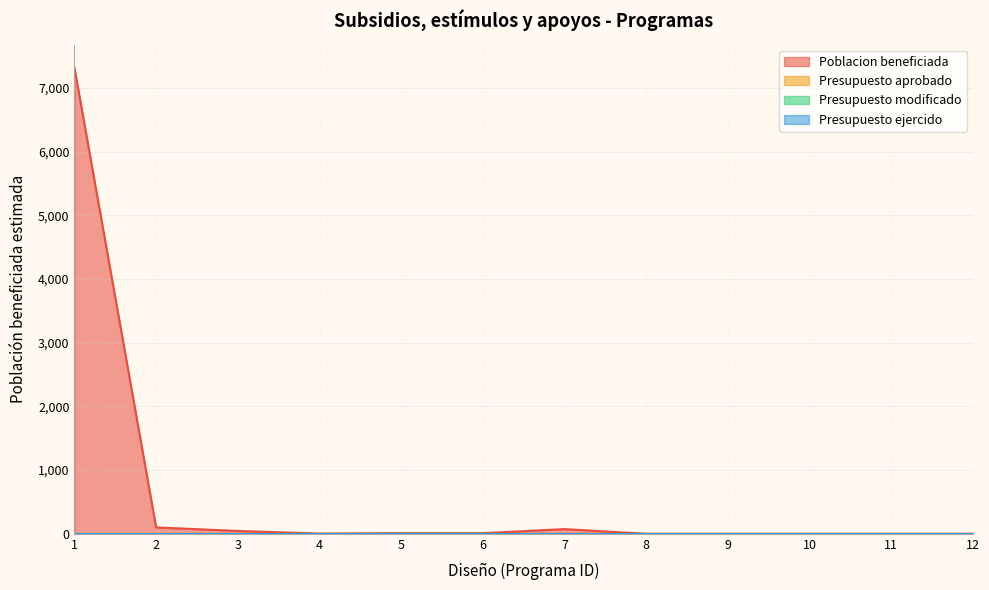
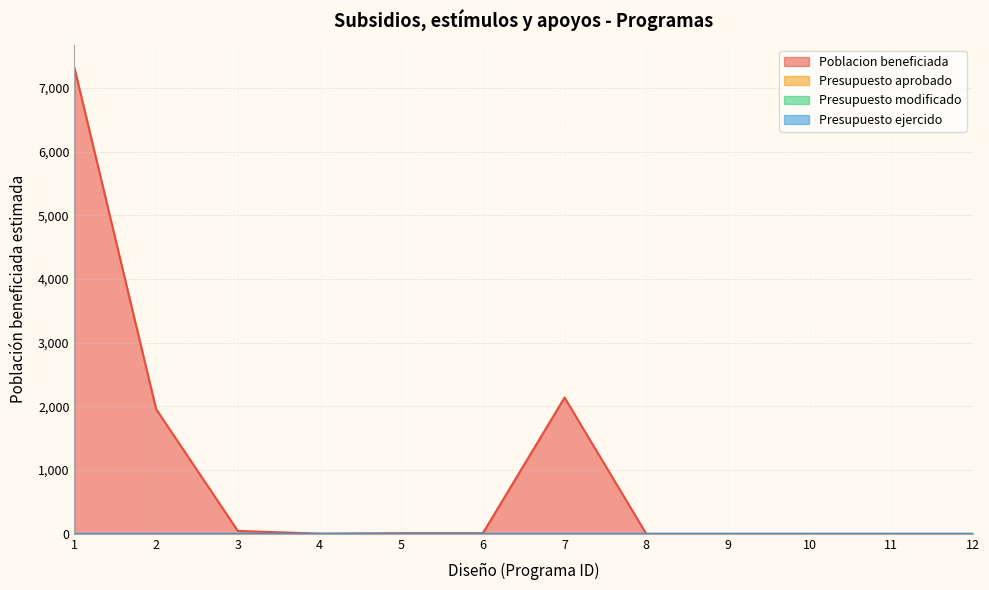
  {
    "Poblacion beneficiada": {
      "1": "7,300",
-     "2": "100",
+     "2": "2,000",
      "3": "0",
-     "7": "100"
+     "7": "2,100"
    },
    "Presupuesto ejercido": {
      "1": "0",
      "2": "0",
      "3": "0",
      "7": "0"
    }
  }
